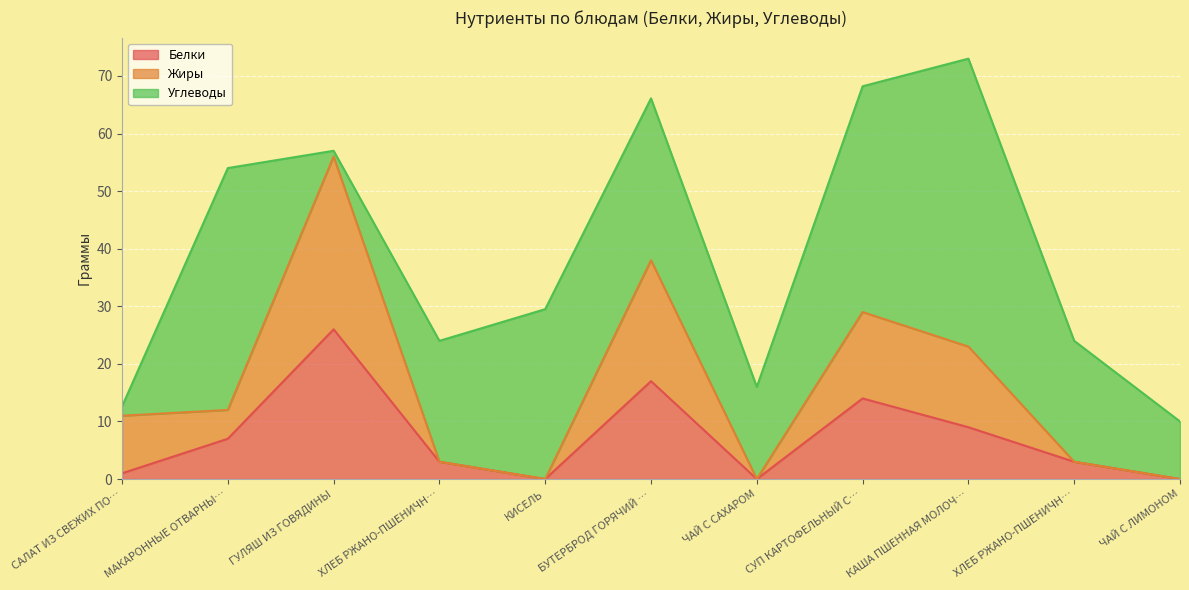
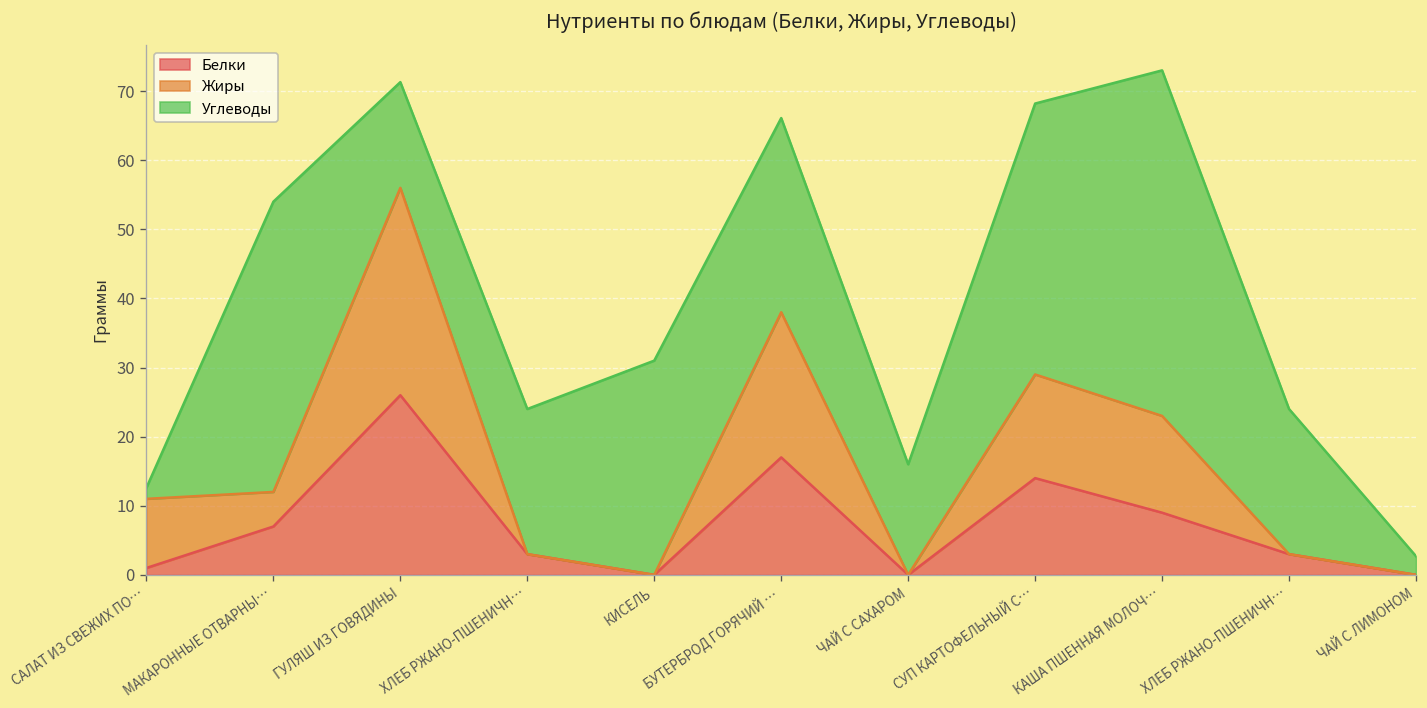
  {
    "Углеводы": {
      "САЛАТ ИЗ СВЕЖИХ ПО…": 2,
      "МАКАРОННЫЕ ОТВАРНЫ…": 42,
-     "ГУЛЯШ ИЗ ГОВЯДИНЫ": 1,
-     "КИСЕЛЬ": 30,
+     "ГУЛЯШ ИЗ ГОВЯДИНЫ": 15,
+     "КИСЕЛЬ": 31,
      "БУТЕРБРОД ГОРЯЧИЙ …": 28,
      "ЧАЙ С САХАРОМ": 16,
      "СУП КАРТОФЕЛЬНЫЙ С…": 39,
      "КАША ПШЕННАЯ МОЛОЧ…": 50,
-     "ЧАЙ С ЛИМОНОМ": 10
+     "ЧАЙ С ЛИМОНОМ": 3
    }
  }
